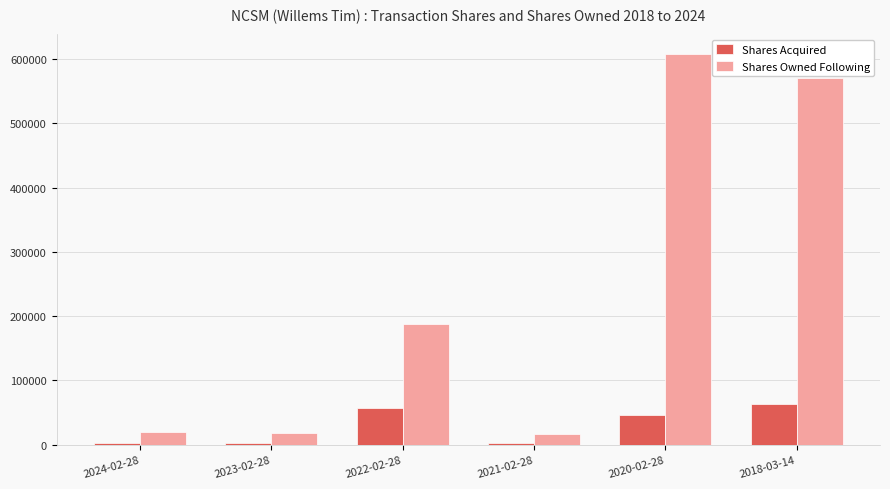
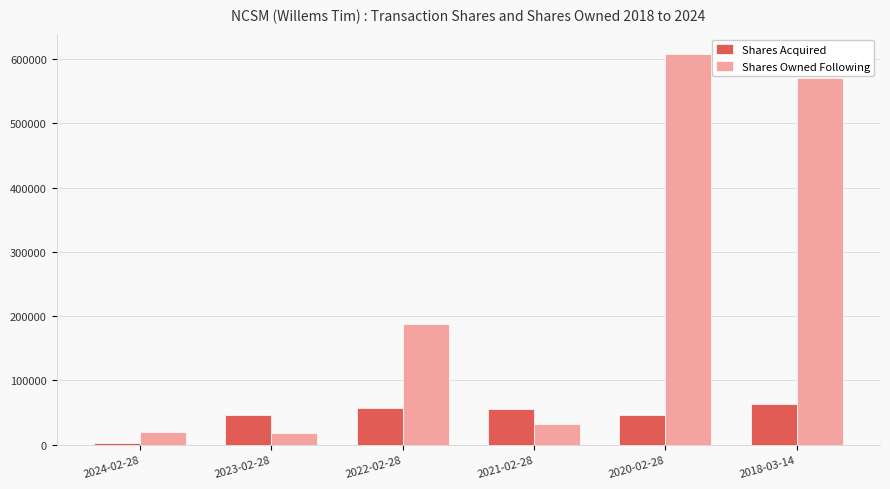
  {
    "Shares Acquired": {
-     "2023-02-28": 0,
+     "2023-02-28": 50000,
      "2022-02-28": 60000,
-     "2021-02-28": 0,
+     "2021-02-28": 60000,
      "2020-02-28": 50000,
      "2018-03-14": 60000
    },
    "Shares Owned Following": {
      "2024-02-28": 20000,
      "2023-02-28": 20000,
      "2022-02-28": 190000,
-     "2021-02-28": 20000,
+     "2021-02-28": 30000,
      "2020-02-28": 610000,
      "2018-03-14": 570000
    }
  }
